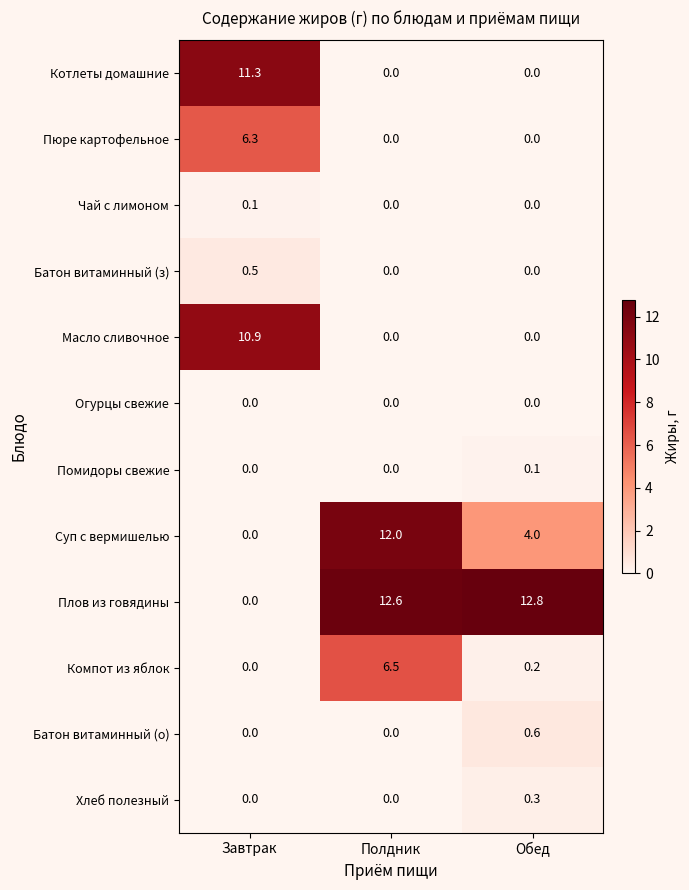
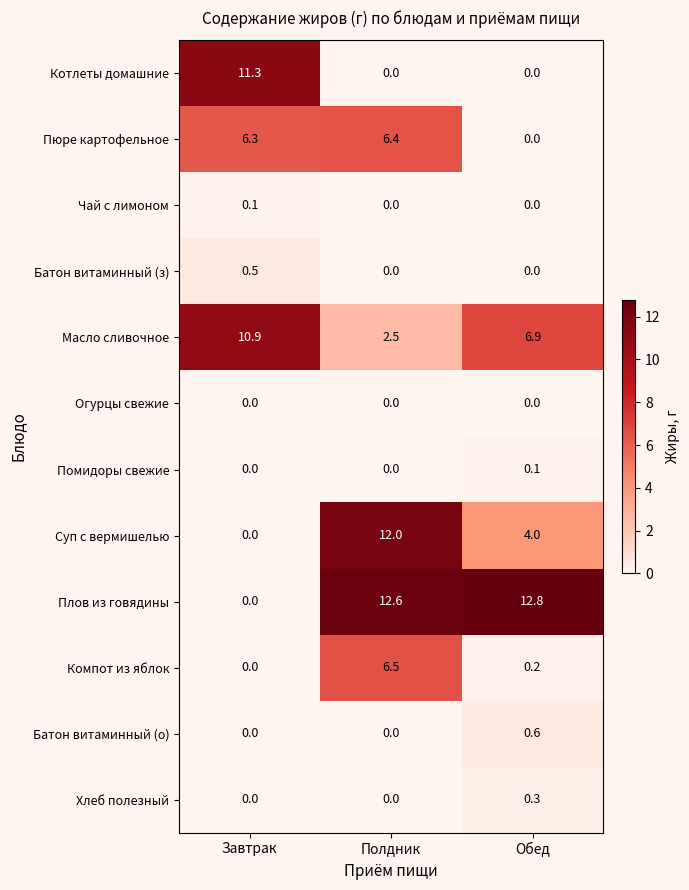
  {
    "Котлеты домашние": {
      "Завтрак": 11.3,
      "Полдник": 0.0,
      "Обед": 0.0
    },
    "Пюре картофельное": {
      "Завтрак": 6.3,
-     "Полдник": 0.0,
+     "Полдник": 6.4,
      "Обед": 0.0
    },
    "Чай с лимоном": {
      "Завтрак": 0.1,
      "Полдник": 0.0,
      "Обед": 0.0
    },
    "Батон витаминный (з)": {
      "Завтрак": 0.5,
      "Полдник": 0.0,
      "Обед": 0.0
    },
    "Масло сливочное": {
      "Завтрак": 10.9,
-     "Полдник": 0.0,
-     "Обед": 0.0
+     "Полдник": 2.5,
+     "Обед": 6.9
    },
    "Огурцы свежие": {
      "Завтрак": 0.0,
      "Полдник": 0.0,
      "Обед": 0.0
    },
    "Помидоры свежие": {
      "Завтрак": 0.0,
      "Полдник": 0.0,
      "Обед": 0.1
    },
    "Суп с вермишелью": {
      "Завтрак": 0.0,
      "Полдник": 12.0,
      "Обед": 4.0
    },
    "Плов из говядины": {
      "Завтрак": 0.0,
      "Полдник": 12.6,
      "Обед": 12.8
    },
    "Компот из яблок": {
      "Завтрак": 0.0,
      "Полдник": 6.5,
      "Обед": 0.2
    },
    "Батон витаминный (о)": {
      "Завтрак": 0.0,
      "Полдник": 0.0,
      "Обед": 0.6
    },
    "Хлеб полезный": {
      "Завтрак": 0.0,
      "Полдник": 0.0,
      "Обед": 0.3
    }
  }
